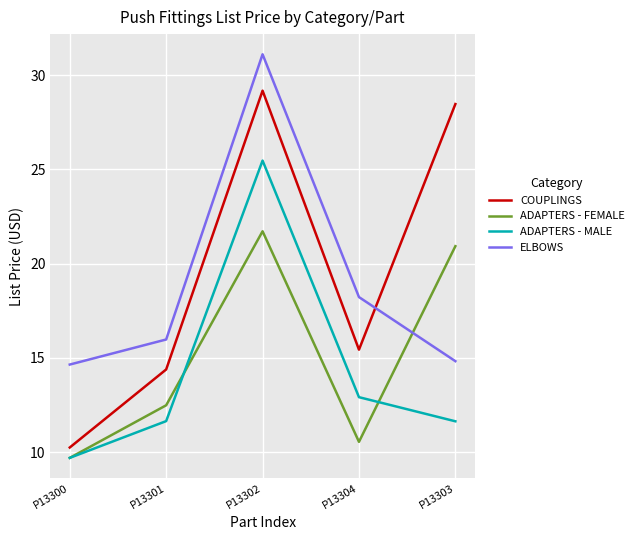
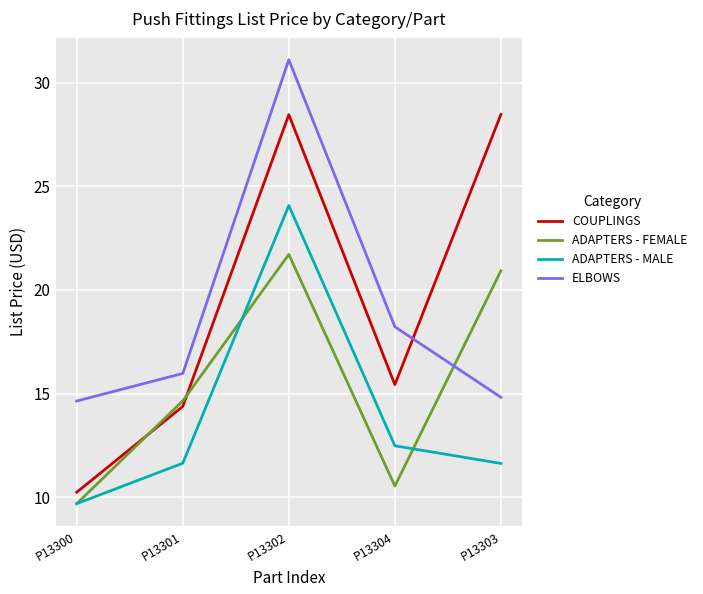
  {
    "COUPLINGS": {
      "P13300": 10.2,
      "P13301": 14.4,
-     "P13302": 29.2,
+     "P13302": 28.5,
      "P13304": 15.4,
      "P13303": 28.5
    },
    "ADAPTERS - FEMALE": {
-     "P13301": 12.5,
+     "P13301": 14.7,
      "P13302": 21.7,
      "P13304": 10.5,
      "P13303": 20.9
    },
    "ADAPTERS - MALE": {
      "P13301": 11.6,
-     "P13302": 25.5,
-     "P13304": 12.9,
+     "P13302": 24.1,
+     "P13304": 12.5,
      "P13303": 11.6
    },
    "ELBOWS": {
      "P13300": 14.6,
      "P13301": 16.0,
      "P13302": 31.1,
      "P13304": 18.2,
      "P13303": 14.8
    }
  }
